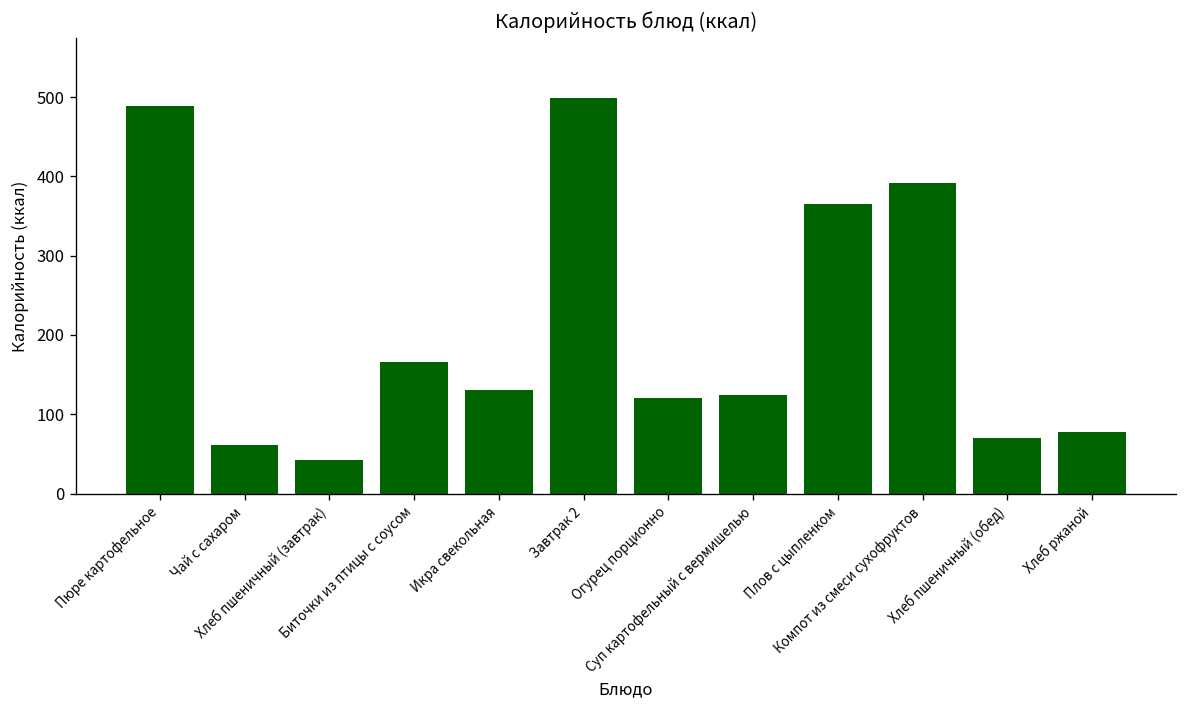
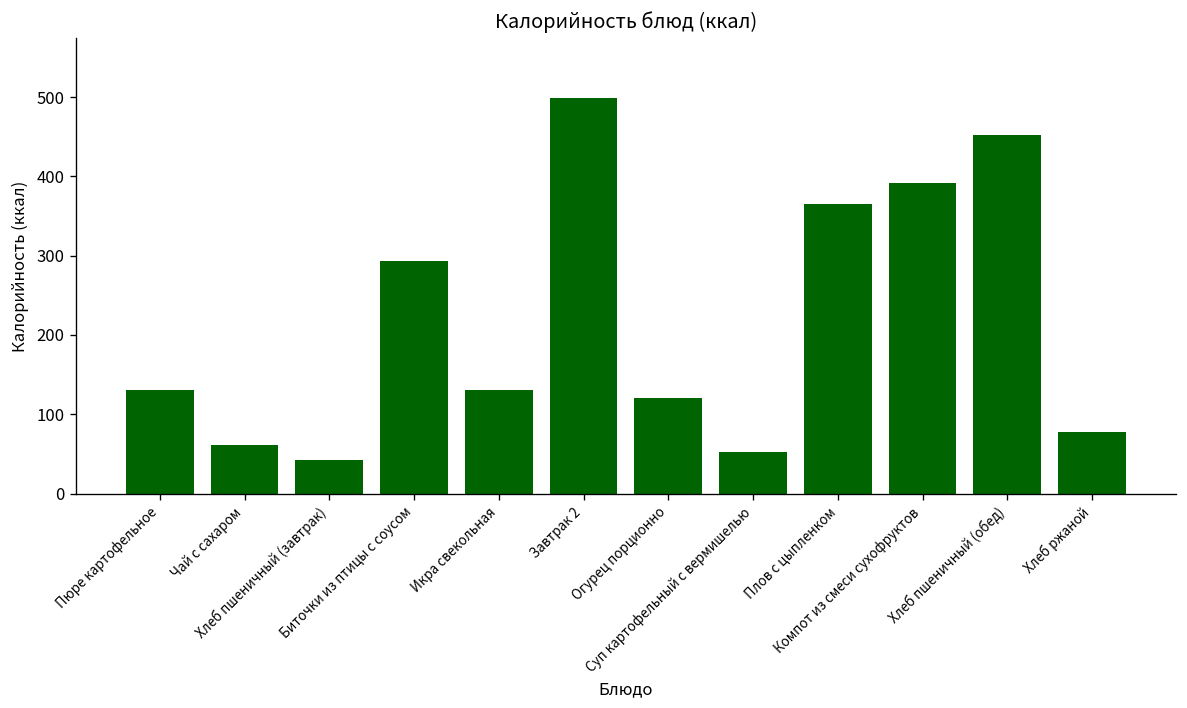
  {
-   "Пюре картофельное": 490,
+   "Пюре картофельное": 130,
    "Чай с сахаром": 60,
    "Хлеб пшеничный (завтрак)": 40,
-   "Биточки из птицы с соусом": 170,
+   "Биточки из птицы с соусом": 290,
    "Икра свекольная": 130,
    "Завтрак 2": 500,
    "Огурец порционно": 120,
-   "Суп картофельный с вермишелью": 120,
+   "Суп картофельный с вермишелью": 50,
    "Плов с цыпленком": 370,
    "Компот из смеси сухофруктов": 390,
-   "Хлеб пшеничный (обед)": 70,
+   "Хлеб пшеничный (обед)": 450,
    "Хлеб ржаной": 80
  }
